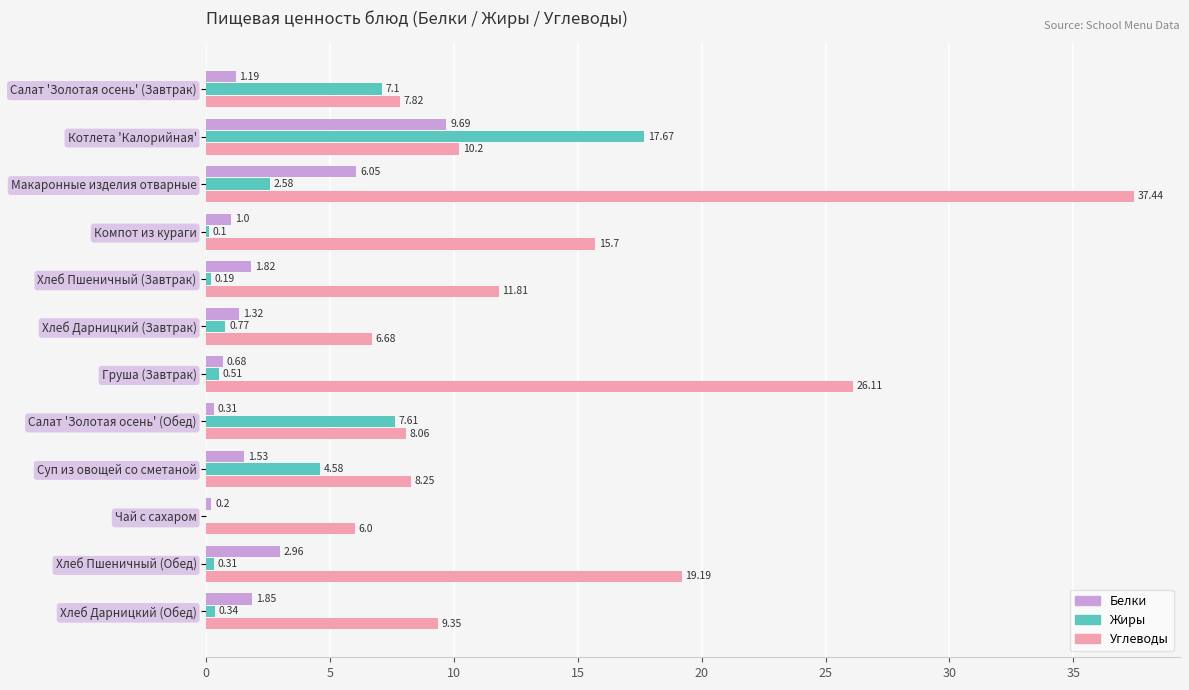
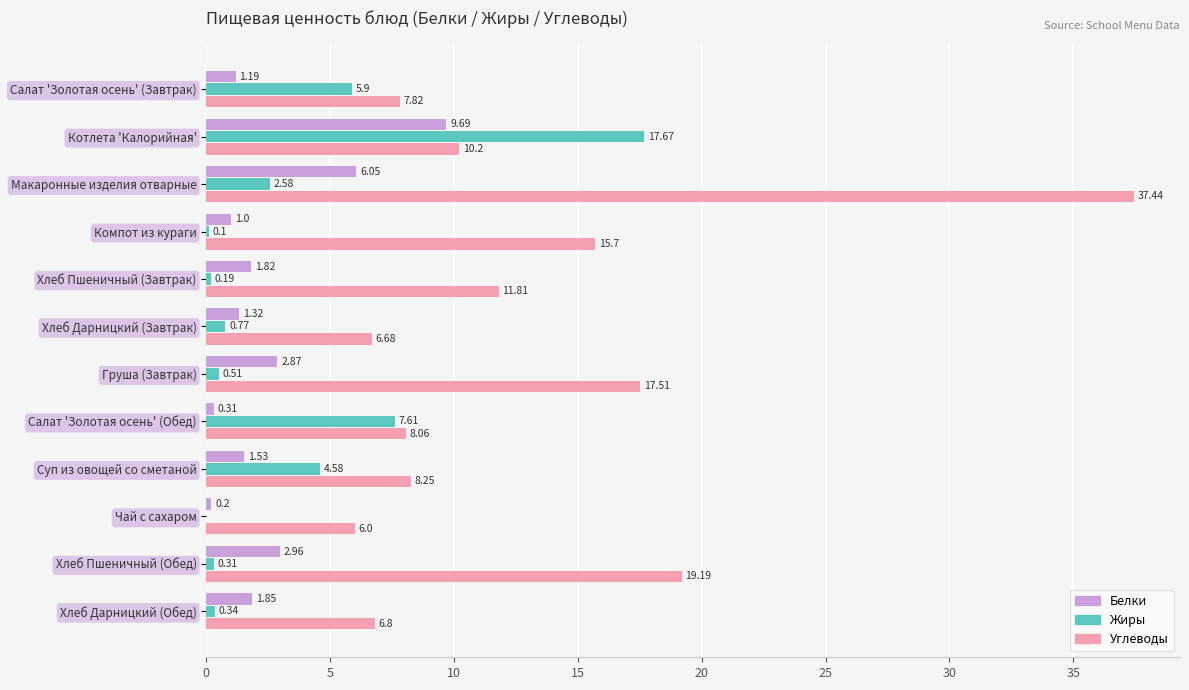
  {
    "Белки": {
      "Салат 'Золотая осень' (Завтрак)": 1.19,
      "Котлета 'Калорийная'": 9.69,
      "Макаронные изделия отварные": 6.05,
      "Компот из кураги": 1.0,
      "Хлеб Пшеничный (Завтрак)": 1.82,
      "Хлеб Дарницкий (Завтрак)": 1.32,
-     "Груша (Завтрак)": 0.68,
+     "Груша (Завтрак)": 2.87,
      "Салат 'Золотая осень' (Обед)": 0.31,
      "Суп из овощей со сметаной": 1.53,
      "Чай с сахаром": 0.2,
      "Хлеб Пшеничный (Обед)": 2.96,
      "Хлеб Дарницкий (Обед)": 1.85
    },
    "Жиры": {
-     "Салат 'Золотая осень' (Завтрак)": 7.1,
+     "Салат 'Золотая осень' (Завтрак)": 5.9,
      "Котлета 'Калорийная'": 17.67,
      "Макаронные изделия отварные": 2.58,
      "Компот из кураги": 0.1,
      "Хлеб Пшеничный (Завтрак)": 0.19,
      "Хлеб Дарницкий (Завтрак)": 0.77,
      "Груша (Завтрак)": 0.51,
      "Салат 'Золотая осень' (Обед)": 7.61,
      "Суп из овощей со сметаной": 4.58,
      "Хлеб Пшеничный (Обед)": 0.31,
      "Хлеб Дарницкий (Обед)": 0.34
    },
    "Углеводы": {
      "Салат 'Золотая осень' (Завтрак)": 7.82,
      "Котлета 'Калорийная'": 10.2,
      "Макаронные изделия отварные": 37.44,
      "Компот из кураги": 15.7,
      "Хлеб Пшеничный (Завтрак)": 11.81,
      "Хлеб Дарницкий (Завтрак)": 6.68,
-     "Груша (Завтрак)": 26.11,
+     "Груша (Завтрак)": 17.51,
      "Салат 'Золотая осень' (Обед)": 8.06,
      "Суп из овощей со сметаной": 8.25,
      "Чай с сахаром": 6.0,
      "Хлеб Пшеничный (Обед)": 19.19,
-     "Хлеб Дарницкий (Обед)": 9.35
+     "Хлеб Дарницкий (Обед)": 6.8
    }
  }
